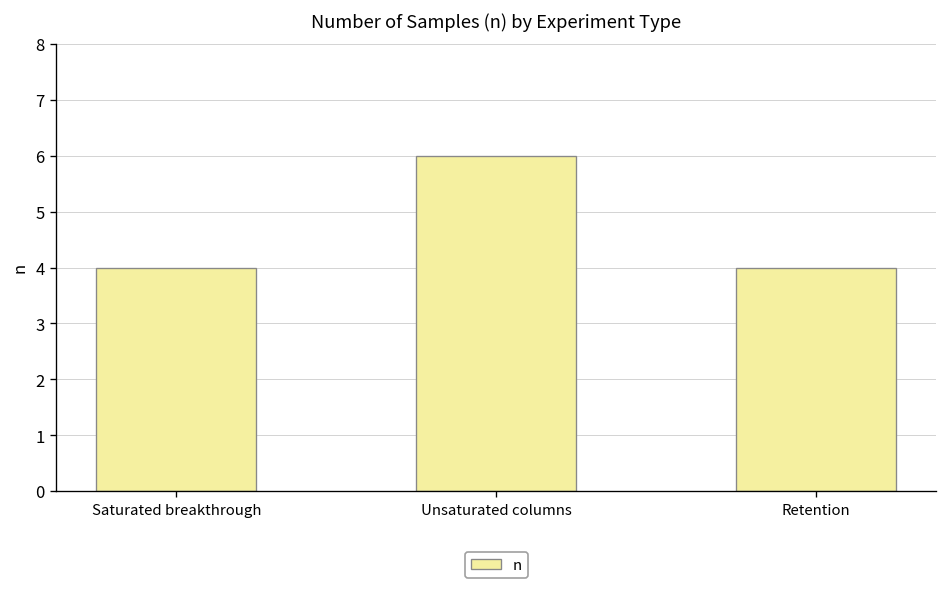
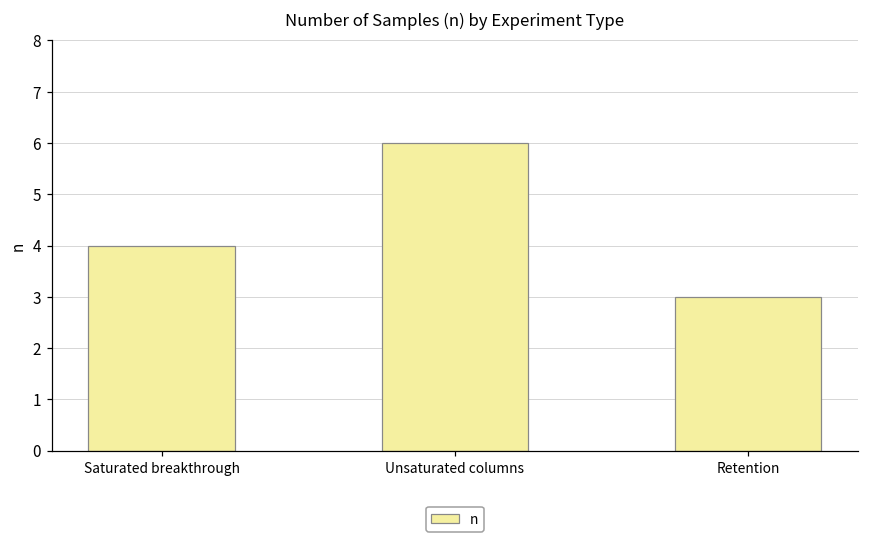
  {
    "Saturated breakthrough": 4,
    "Unsaturated columns": 6,
-   "Retention": 4
+   "Retention": 3
  }
